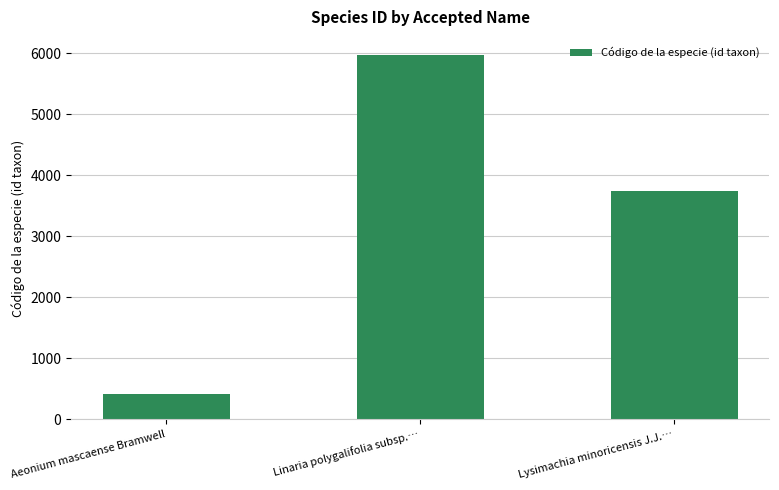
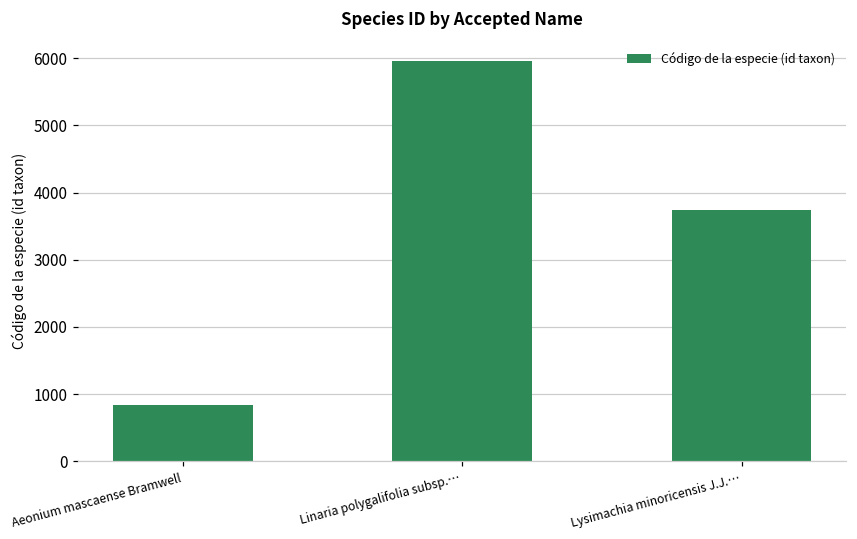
  {
-   "Aeonium mascaense Bramwell": 400,
+   "Aeonium mascaense Bramwell": 800,
    "Linaria polygalifolia subsp.…": 6000,
    "Lysimachia minoricensis J.J.…": 3700
  }
